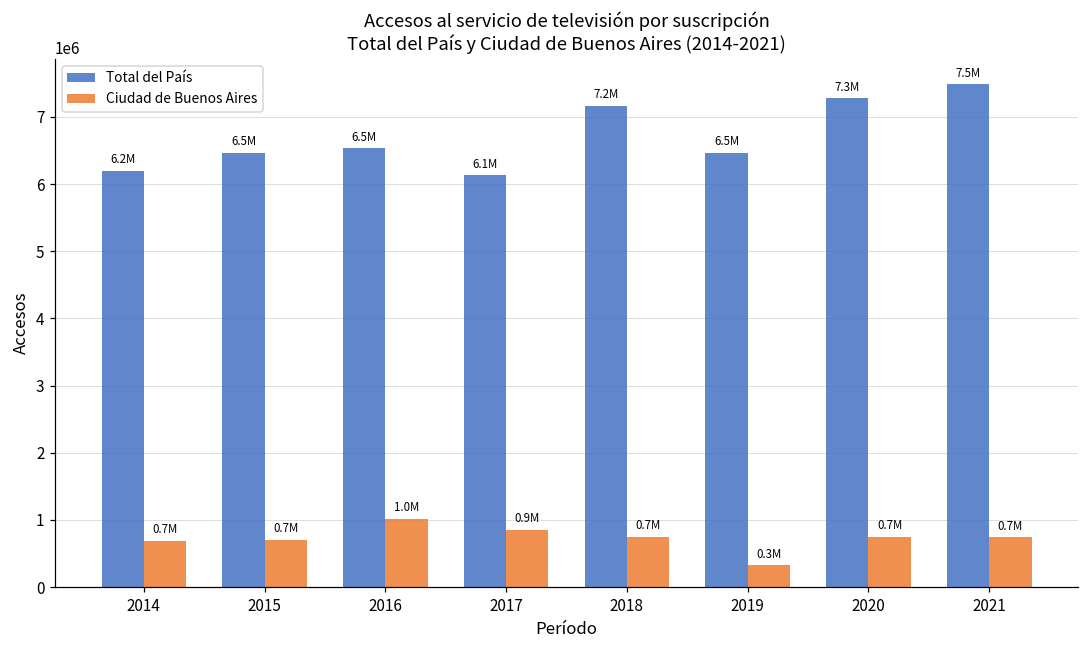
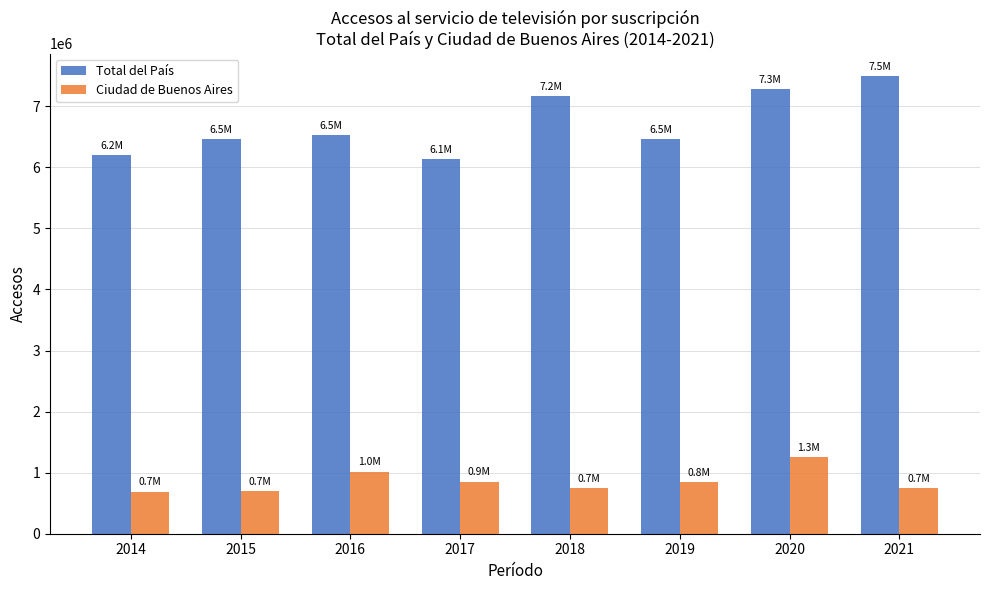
  {
    "Total del País": {
      "2014": "6.2M",
      "2015": "6.5M",
      "2016": "6.5M",
      "2017": "6.1M",
      "2018": "7.2M",
      "2019": "6.5M",
      "2020": "7.3M",
      "2021": "7.5M"
    },
    "Ciudad de Buenos Aires": {
      "2014": "0.7M",
      "2015": "0.7M",
      "2016": "1.0M",
      "2017": "0.9M",
      "2018": "0.7M",
-     "2019": "0.3M",
-     "2020": "0.7M",
+     "2019": "0.8M",
+     "2020": "1.3M",
      "2021": "0.7M"
    }
  }
